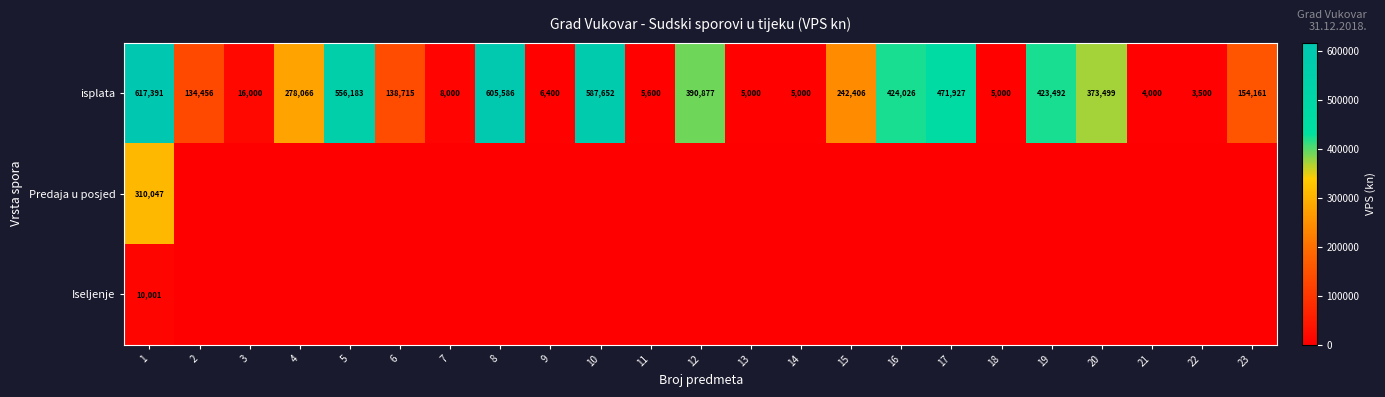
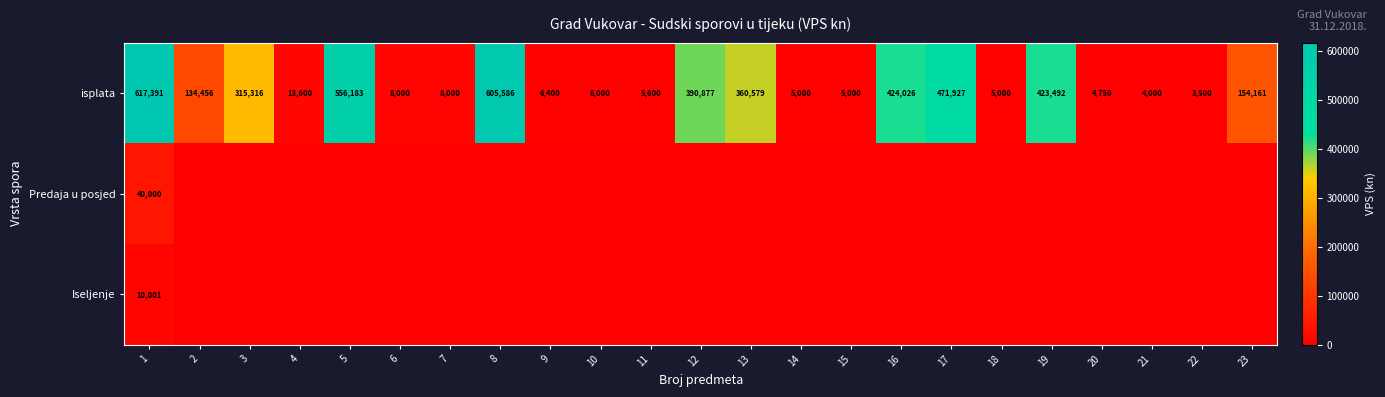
  {
    "isplata": {
      "1": "617,391",
      "2": "134,456",
-     "3": "16,000",
-     "4": "278,066",
+     "3": "315,316",
+     "4": "13,600",
      "5": "556,183",
-     "6": "138,715",
+     "6": "8,000",
      "7": "8,000",
      "8": "605,586",
      "9": "6,400",
-     "10": "587,652",
+     "10": "6,000",
      "11": "5,600",
      "12": "390,877",
-     "13": "5,000",
+     "13": "360,579",
      "14": "5,000",
-     "15": "242,406",
+     "15": "5,000",
      "16": "424,026",
      "17": "471,927",
      "18": "5,000",
      "19": "423,492",
-     "20": "373,499",
+     "20": "4,750",
      "21": "4,000",
      "22": "3,500",
      "23": "154,161"
    },
    "Predaja u posjed": {
-     "1": "310,047"
+     "1": "40,000"
    },
    "Iseljenje": {
      "1": "10,001"
    }
  }
